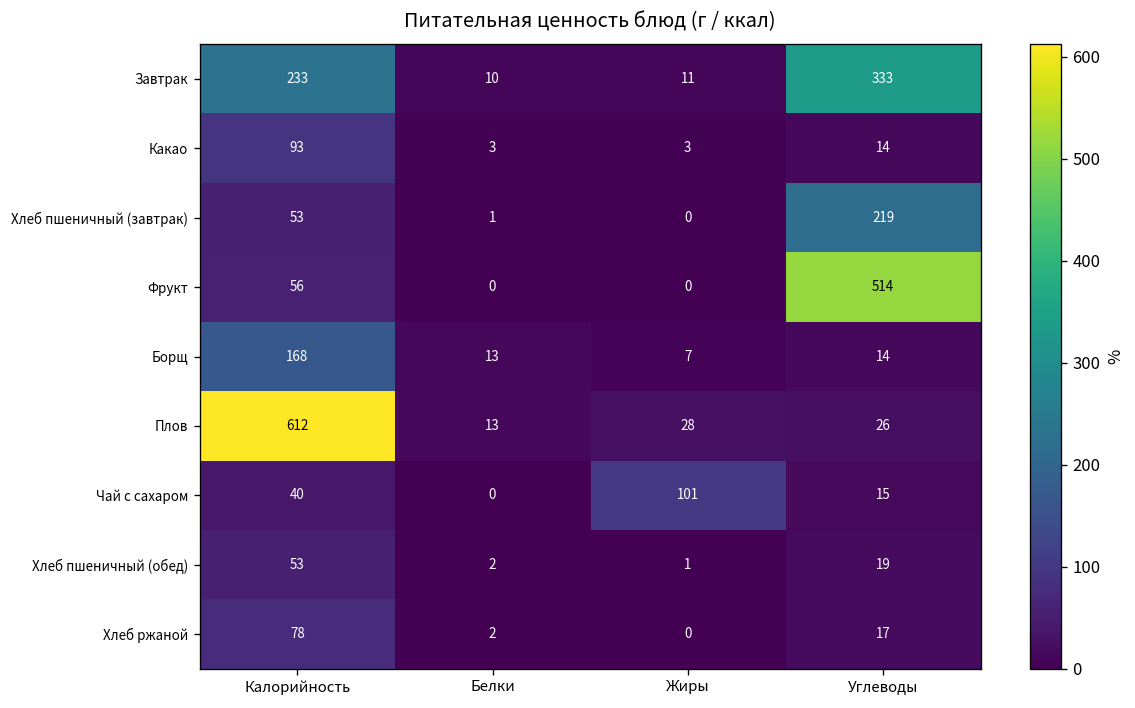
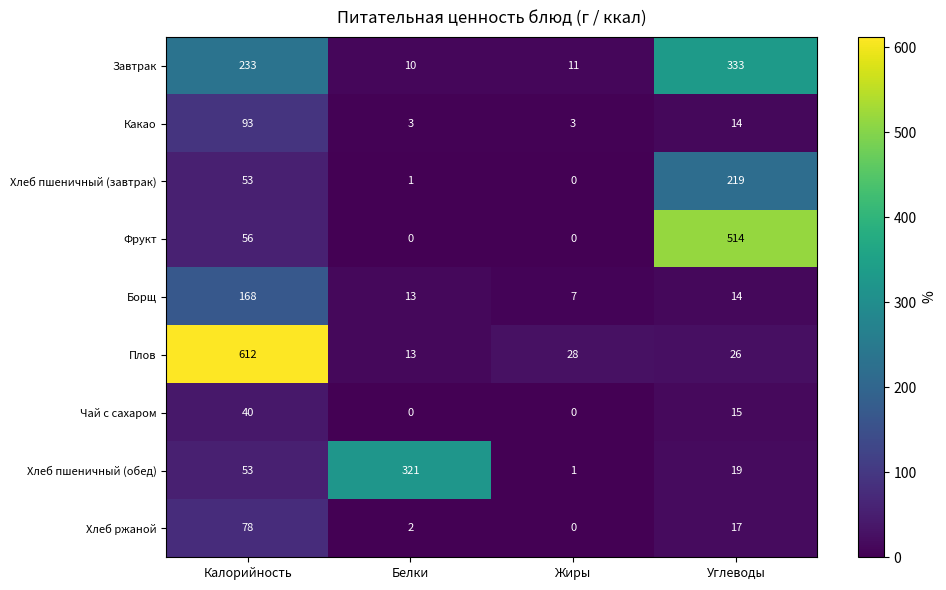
  {
    "Завтрак": {
      "Калорийность": 233,
      "Белки": 10,
      "Жиры": 11,
      "Углеводы": 333
    },
    "Какао": {
      "Калорийность": 93,
      "Белки": 3,
      "Жиры": 3,
      "Углеводы": 14
    },
    "Хлеб пшеничный (завтрак)": {
      "Калорийность": 53,
      "Белки": 1,
      "Жиры": 0,
      "Углеводы": 219
    },
    "Фрукт": {
      "Калорийность": 56,
      "Белки": 0,
      "Жиры": 0,
      "Углеводы": 514
    },
    "Борщ": {
      "Калорийность": 168,
      "Белки": 13,
      "Жиры": 7,
      "Углеводы": 14
    },
    "Плов": {
      "Калорийность": 612,
      "Белки": 13,
      "Жиры": 28,
      "Углеводы": 26
    },
    "Чай с сахаром": {
      "Калорийность": 40,
      "Белки": 0,
-     "Жиры": 101,
+     "Жиры": 0,
      "Углеводы": 15
    },
    "Хлеб пшеничный (обед)": {
      "Калорийность": 53,
-     "Белки": 2,
+     "Белки": 321,
      "Жиры": 1,
      "Углеводы": 19
    },
    "Хлеб ржаной": {
      "Калорийность": 78,
      "Белки": 2,
      "Жиры": 0,
      "Углеводы": 17
    }
  }
